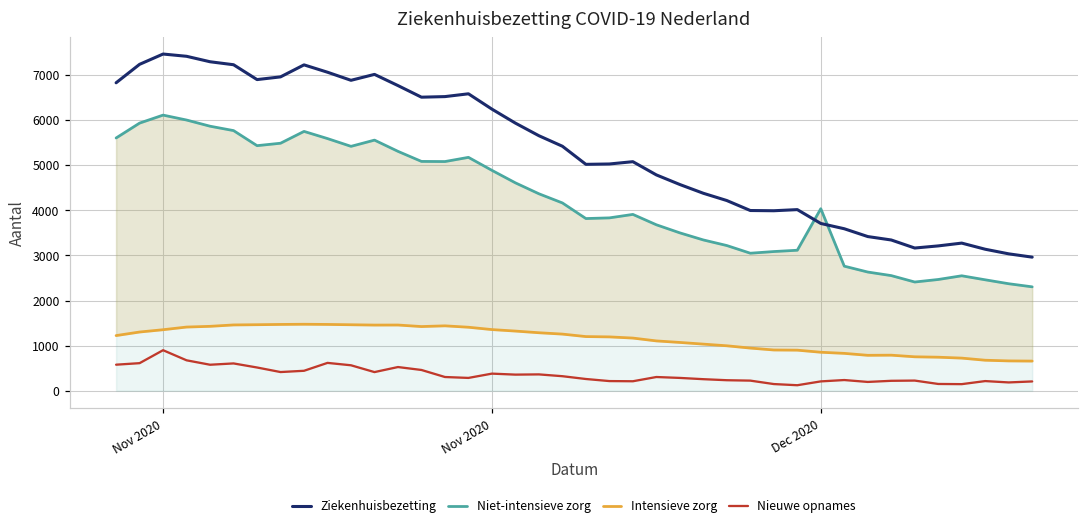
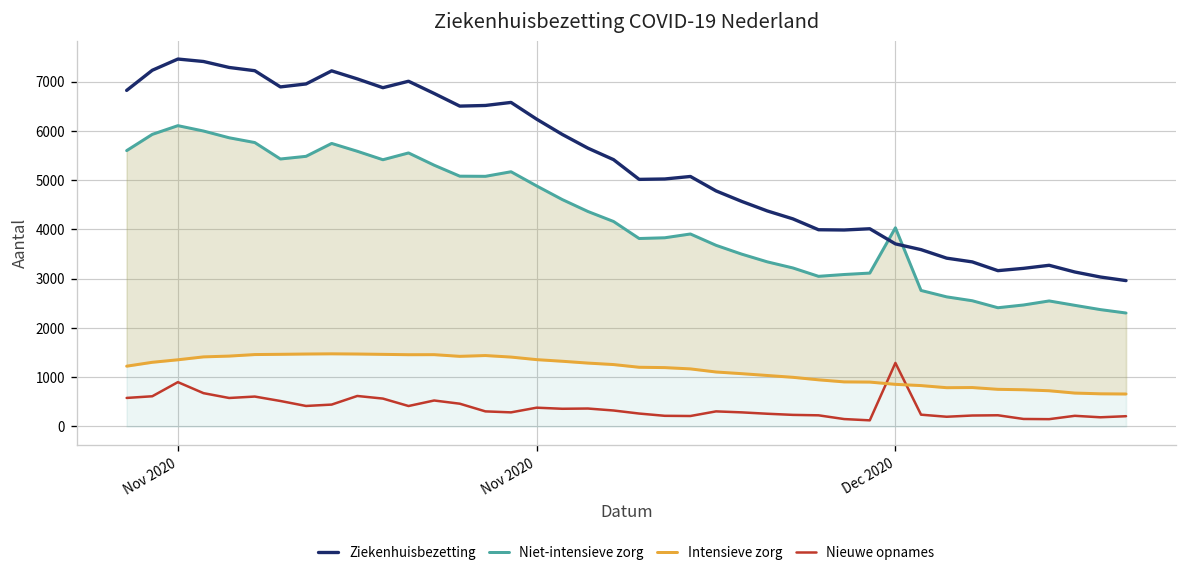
  {
    "Ziekenhuisbezetting": {
      "Dec 2020": 3700
    },
    "Niet-intensieve zorg": {
      "Dec 2020": 4000
    },
    "Intensieve zorg": {
      "Dec 2020": 900
    },
    "Nieuwe opnames": {
-     "Dec 2020": 200
+     "Dec 2020": 1300
    }
  }
